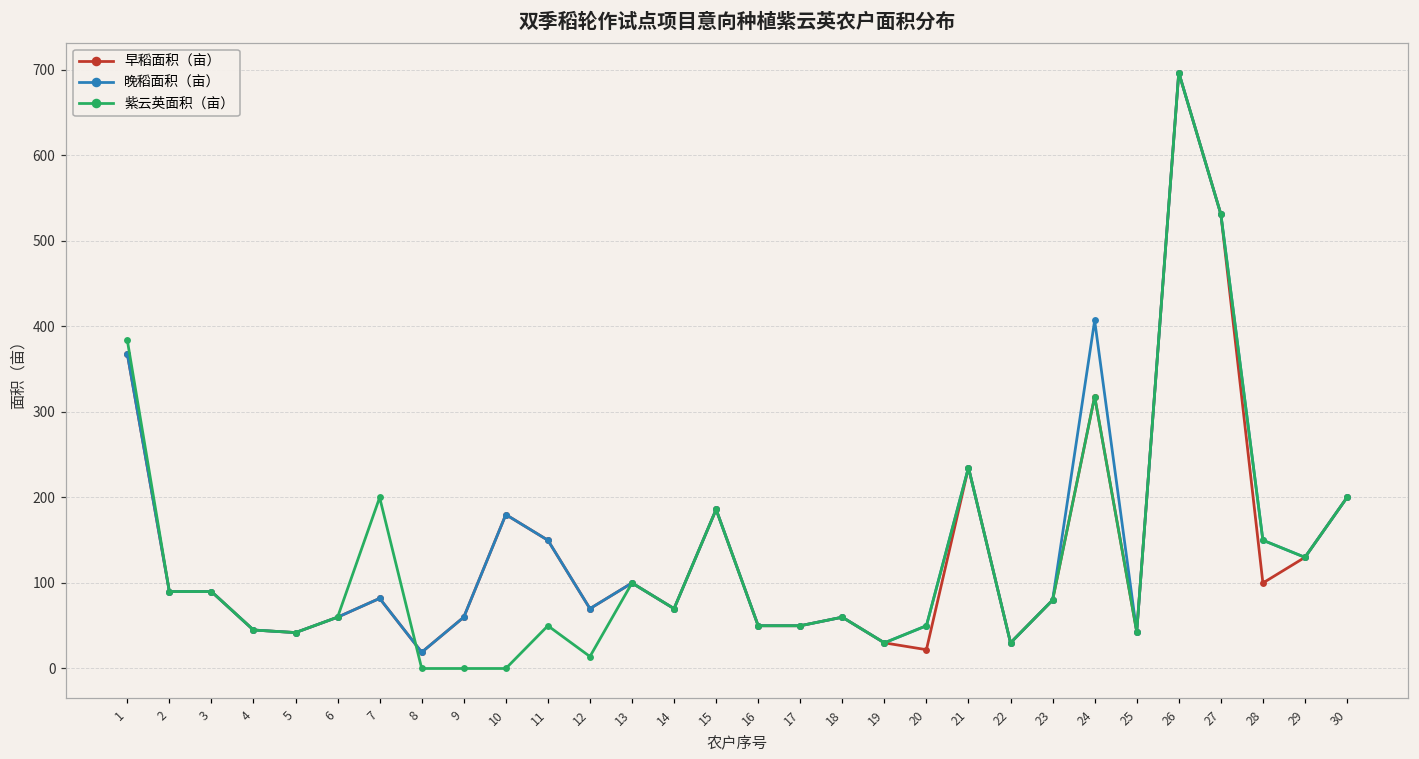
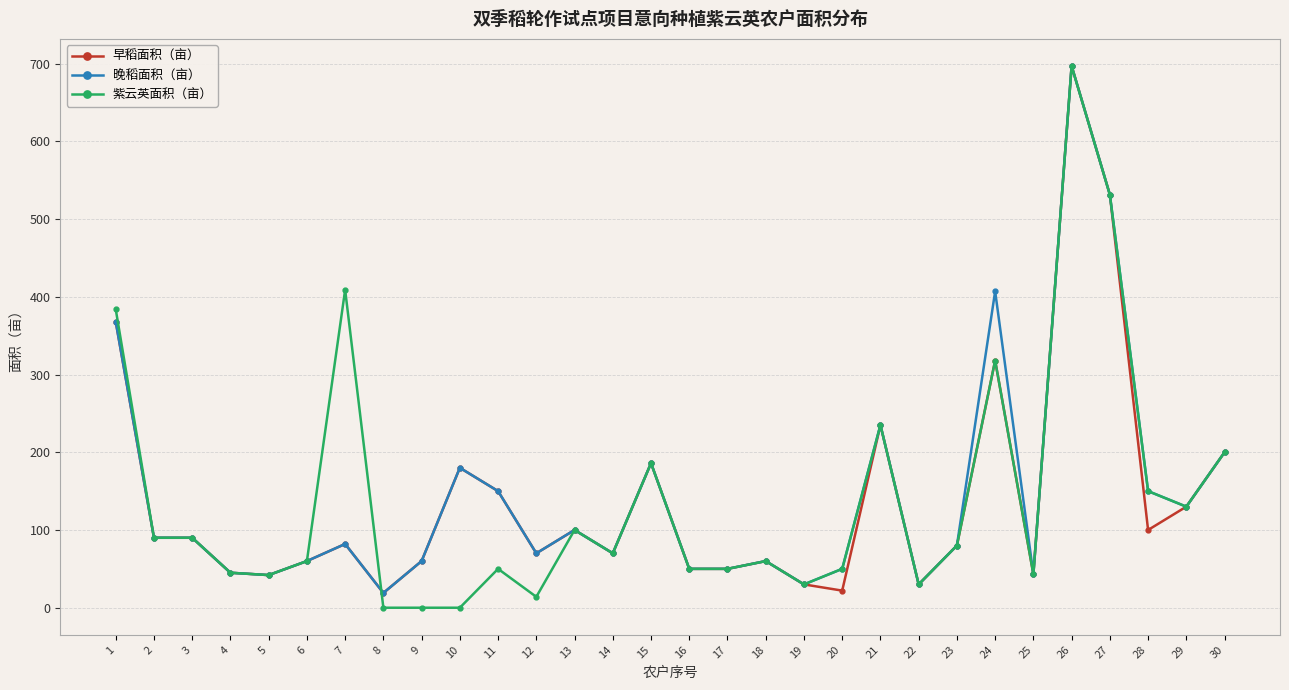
  {
    "早稻面积（亩）": {
      "20": 20,
      "28": 100
    },
    "晚稻面积（亩）": {
      "24": 410
    },
    "紫云英面积（亩）": {
      "1": 380,
-     "7": 200,
+     "7": 410,
      "8": 0,
      "9": 0,
      "10": 0,
      "11": 50,
      "12": 10
    }
  }
